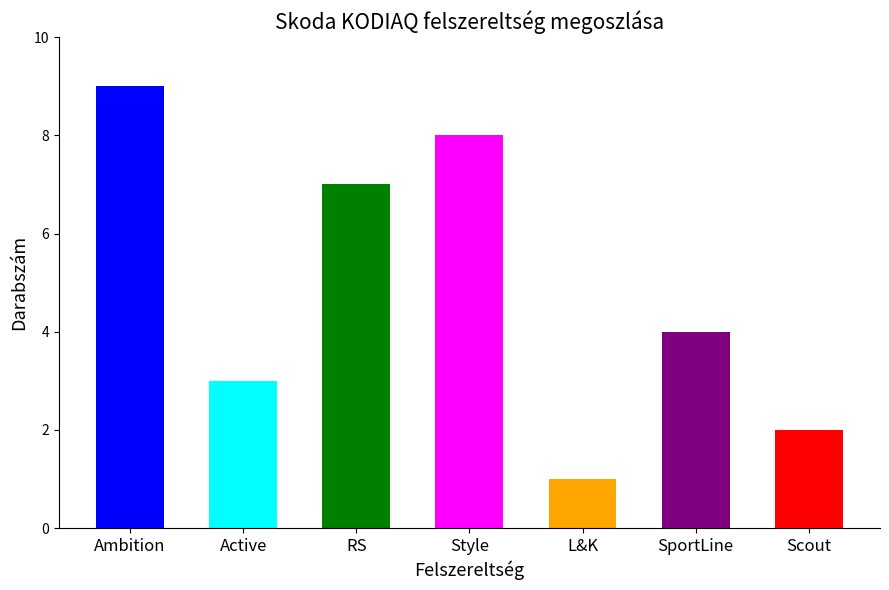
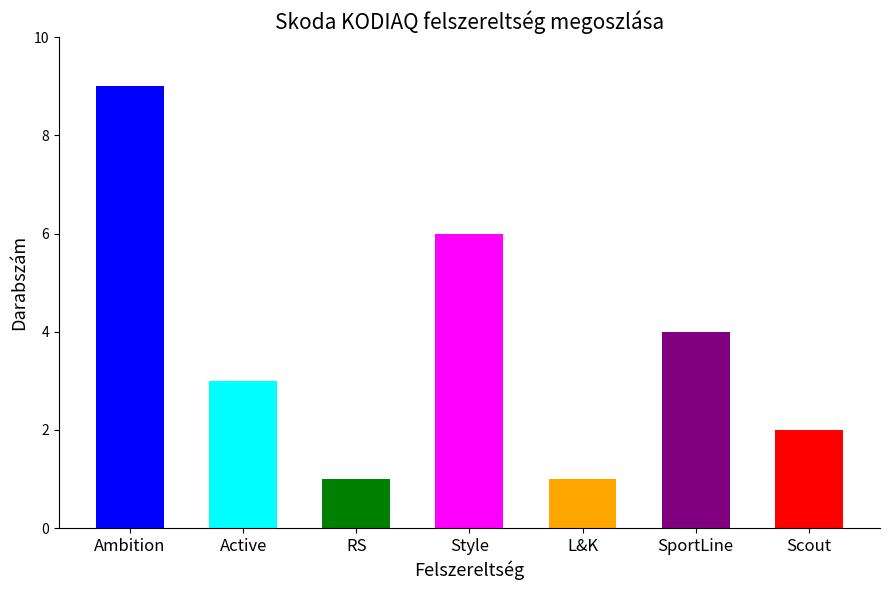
  {
    "Ambition": 9,
    "Active": 3,
-   "RS": 7,
-   "Style": 8,
+   "RS": 1,
+   "Style": 6,
    "L&K": 1,
    "SportLine": 4,
    "Scout": 2
  }
